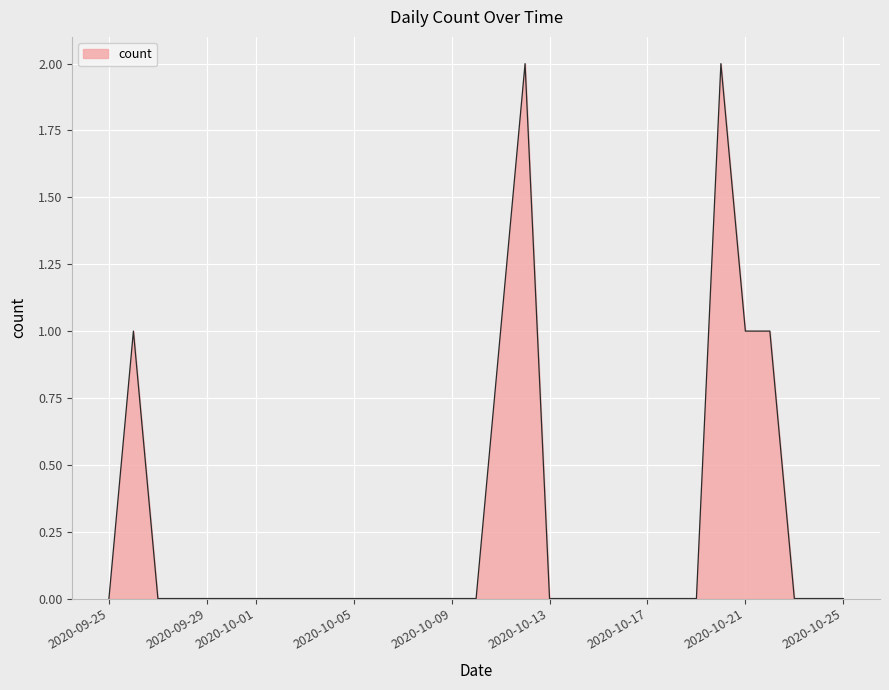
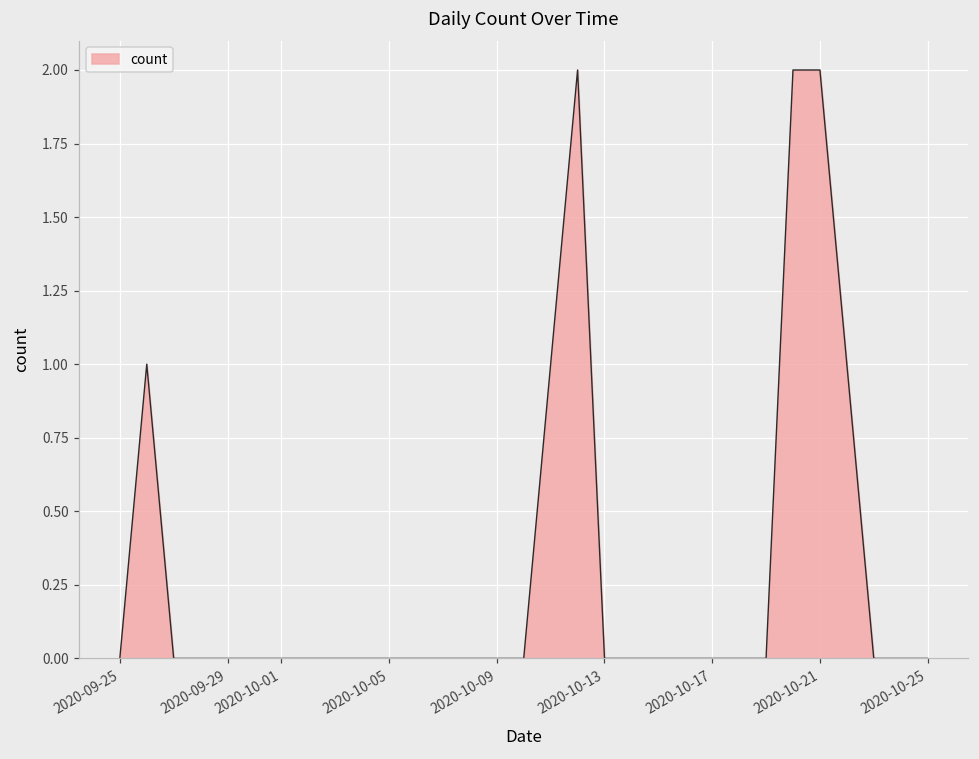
  {
    "2020-09-25": 0,
    "2020-09-29": 0,
    "2020-10-01": 0,
    "2020-10-05": 0,
    "2020-10-09": 0,
    "2020-10-13": 0,
    "2020-10-17": 0,
-   "2020-10-21": 1,
+   "2020-10-21": 2,
    "2020-10-25": 0
  }
